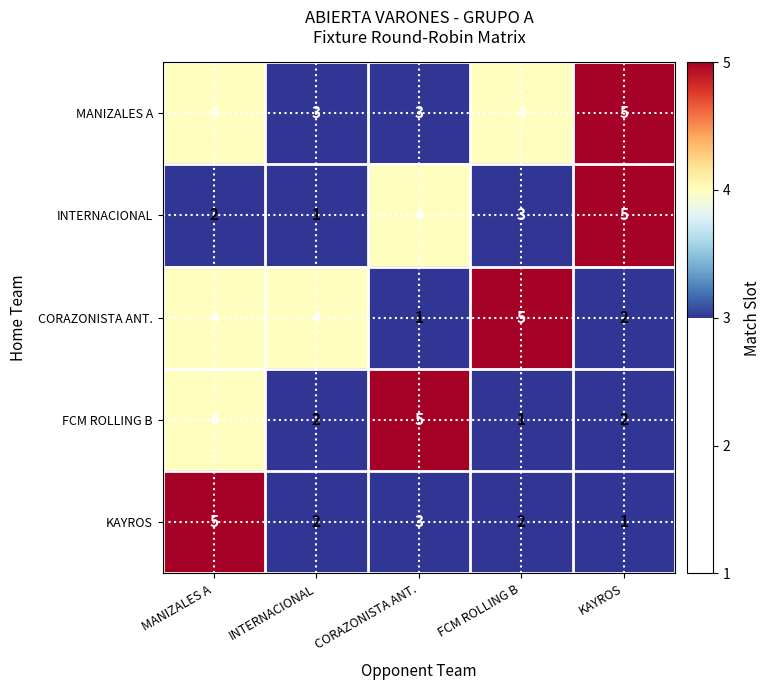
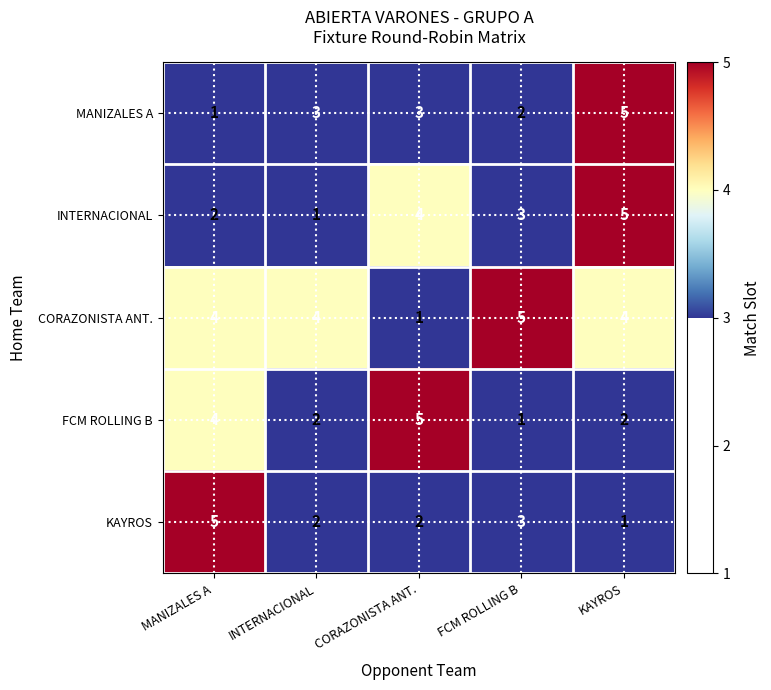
  {
    "MANIZALES A": {
-     "MANIZALES A": 4,
+     "MANIZALES A": 1,
      "INTERNACIONAL": 3,
      "CORAZONISTA ANT.": 3,
-     "FCM ROLLING B": 4,
+     "FCM ROLLING B": 2,
      "KAYROS": 5
    },
    "INTERNACIONAL": {
      "MANIZALES A": 2,
      "INTERNACIONAL": 1,
      "CORAZONISTA ANT.": 4,
      "FCM ROLLING B": 3,
      "KAYROS": 5
    },
    "CORAZONISTA ANT.": {
      "MANIZALES A": 4,
      "INTERNACIONAL": 4,
      "CORAZONISTA ANT.": 1,
      "FCM ROLLING B": 5,
-     "KAYROS": 2
+     "KAYROS": 4
    },
    "FCM ROLLING B": {
      "MANIZALES A": 4,
      "INTERNACIONAL": 2,
      "CORAZONISTA ANT.": 5,
      "FCM ROLLING B": 1,
      "KAYROS": 2
    },
    "KAYROS": {
      "MANIZALES A": 5,
      "INTERNACIONAL": 2,
-     "CORAZONISTA ANT.": 3,
-     "FCM ROLLING B": 2,
+     "CORAZONISTA ANT.": 2,
+     "FCM ROLLING B": 3,
      "KAYROS": 1
    }
  }
